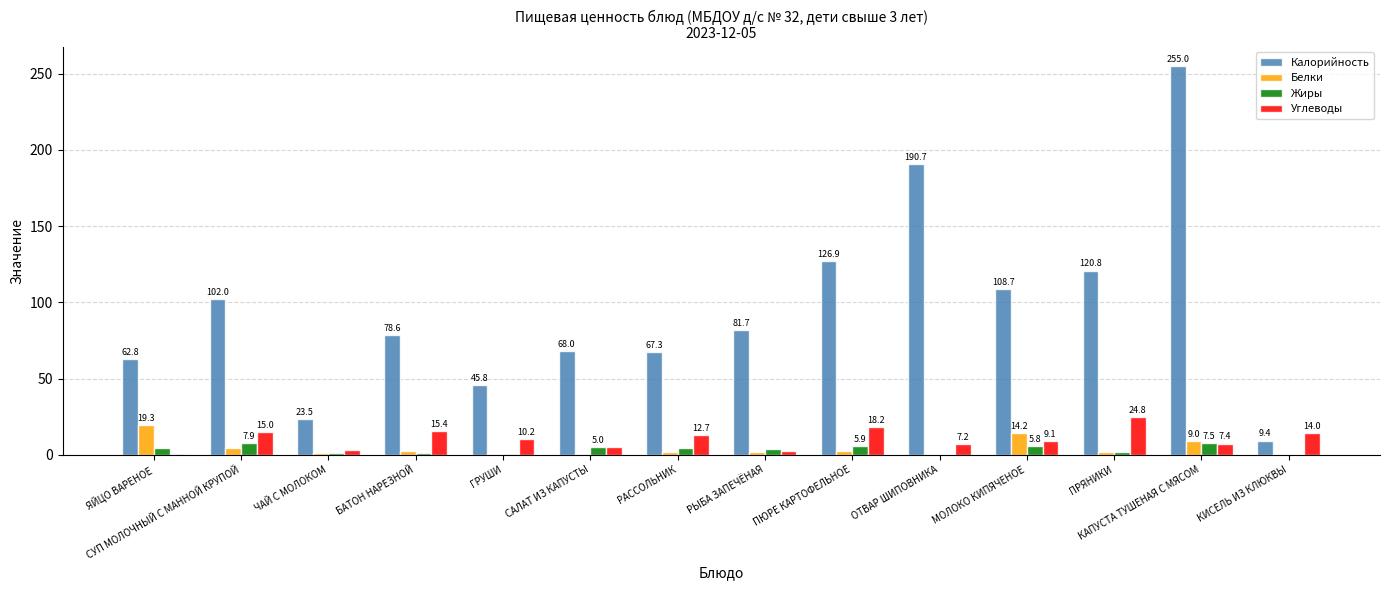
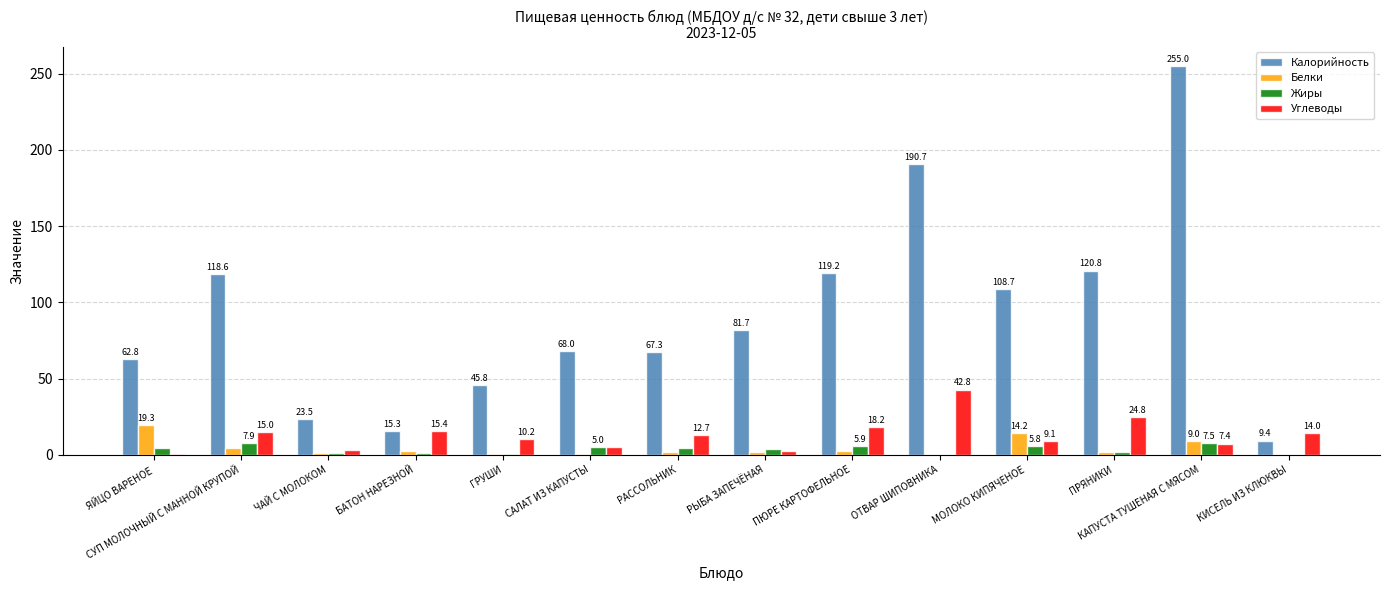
  {
    "Калорийность": {
      "ЯЙЦО ВАРЕНОЕ": 62.8,
-     "СУП МОЛОЧНЫЙ С МАННОЙ КРУПОЙ": 102.0,
+     "СУП МОЛОЧНЫЙ С МАННОЙ КРУПОЙ": 118.6,
      "ЧАЙ С МОЛОКОМ": 23.5,
-     "БАТОН НАРЕЗНОЙ": 78.6,
+     "БАТОН НАРЕЗНОЙ": 15.3,
      "ГРУШИ": 45.8,
      "САЛАТ ИЗ КАПУСТЫ": 68.0,
      "РАССОЛЬНИК": 67.3,
      "РЫБА ЗАПЕЧЁНАЯ": 81.7,
-     "ПЮРЕ КАРТОФЕЛЬНОЕ": 126.9,
+     "ПЮРЕ КАРТОФЕЛЬНОЕ": 119.2,
      "ОТВАР ШИПОВНИКА": 190.7,
      "МОЛОКО КИПЯЧЕНОЕ": 108.7,
      "ПРЯНИКИ": 120.8,
      "КАПУСТА ТУШЕНАЯ С МЯСОМ": 255.0,
      "КИСЕЛЬ ИЗ КЛЮКВЫ": 9.4
    },
    "Белки": {
      "ЯЙЦО ВАРЕНОЕ": 19.3,
      "МОЛОКО КИПЯЧЕНОЕ": 14.2,
      "КАПУСТА ТУШЕНАЯ С МЯСОМ": 9.0
    },
    "Жиры": {
      "СУП МОЛОЧНЫЙ С МАННОЙ КРУПОЙ": 7.9,
      "САЛАТ ИЗ КАПУСТЫ": 5.0,
      "ПЮРЕ КАРТОФЕЛЬНОЕ": 5.9,
      "МОЛОКО КИПЯЧЕНОЕ": 5.8,
      "КАПУСТА ТУШЕНАЯ С МЯСОМ": 7.5
    },
    "Углеводы": {
      "СУП МОЛОЧНЫЙ С МАННОЙ КРУПОЙ": 15.0,
      "БАТОН НАРЕЗНОЙ": 15.4,
      "ГРУШИ": 10.2,
      "РАССОЛЬНИК": 12.7,
      "ПЮРЕ КАРТОФЕЛЬНОЕ": 18.2,
-     "ОТВАР ШИПОВНИКА": 7.2,
+     "ОТВАР ШИПОВНИКА": 42.8,
      "МОЛОКО КИПЯЧЕНОЕ": 9.1,
      "ПРЯНИКИ": 24.8,
      "КАПУСТА ТУШЕНАЯ С МЯСОМ": 7.4,
      "КИСЕЛЬ ИЗ КЛЮКВЫ": 14.0
    }
  }
